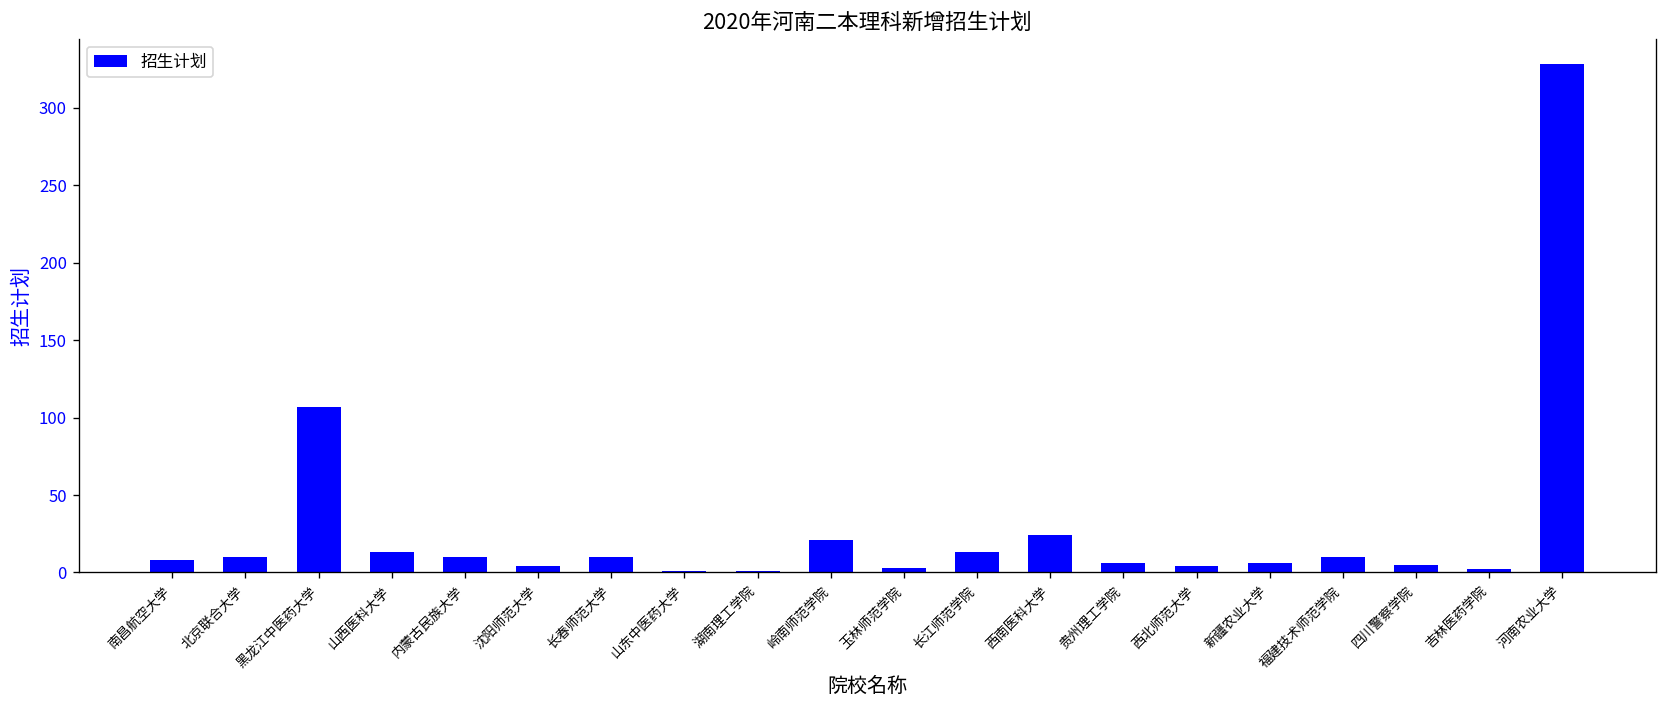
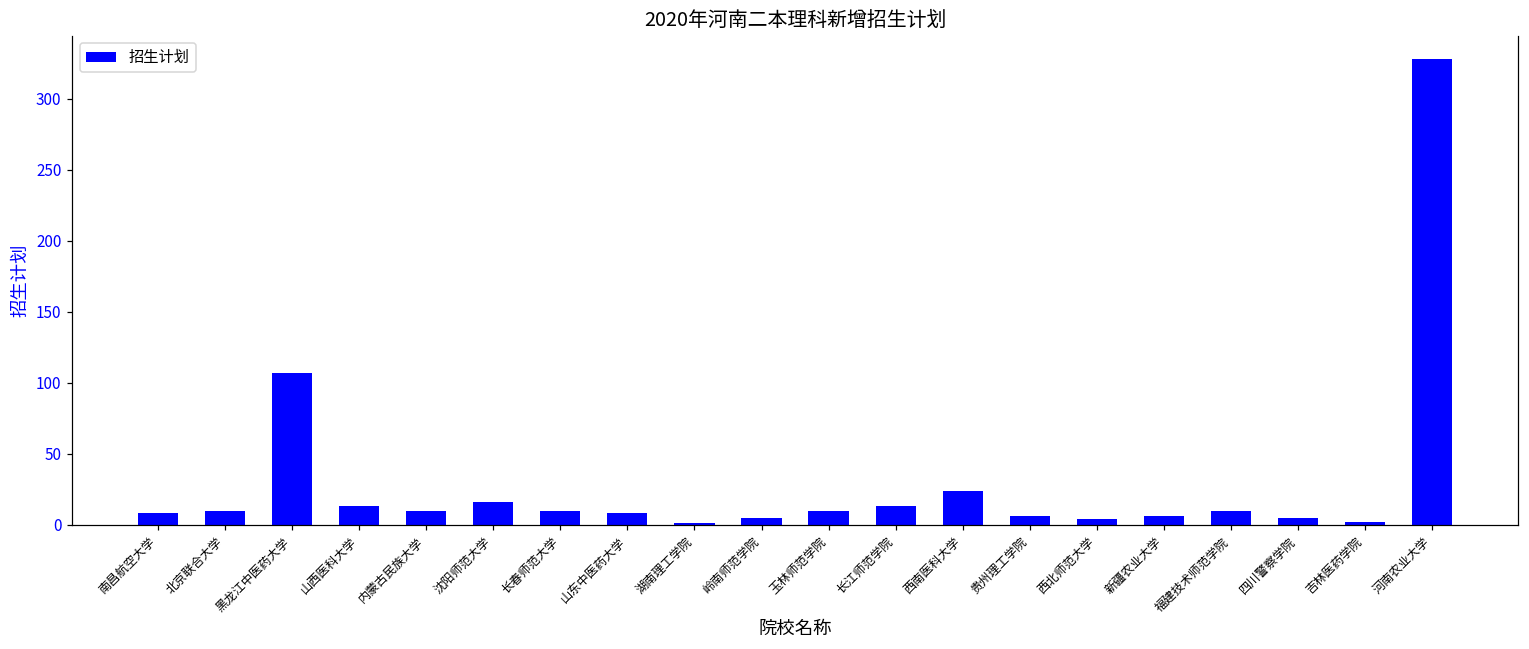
  {
    "南昌航空大学": 8,
    "北京联合大学": 10,
    "黑龙江中医药大学": 107,
    "山西医科大学": 13,
    "内蒙古民族大学": 10,
-   "沈阳师范大学": 4,
+   "沈阳师范大学": 16,
    "长春师范大学": 10,
-   "山东中医药大学": 1,
-   "岭南师范学院": 21,
-   "玉林师范学院": 3,
+   "山东中医药大学": 8,
+   "岭南师范学院": 5,
+   "玉林师范学院": 10,
    "长江师范学院": 13,
    "西南医科大学": 24,
    "贵州理工学院": 6,
    "西北师范大学": 4,
    "新疆农业大学": 6,
    "福建技术师范学院": 10,
    "四川警察学院": 5,
    "吉林医药学院": 2,
    "河南农业大学": 328
  }
